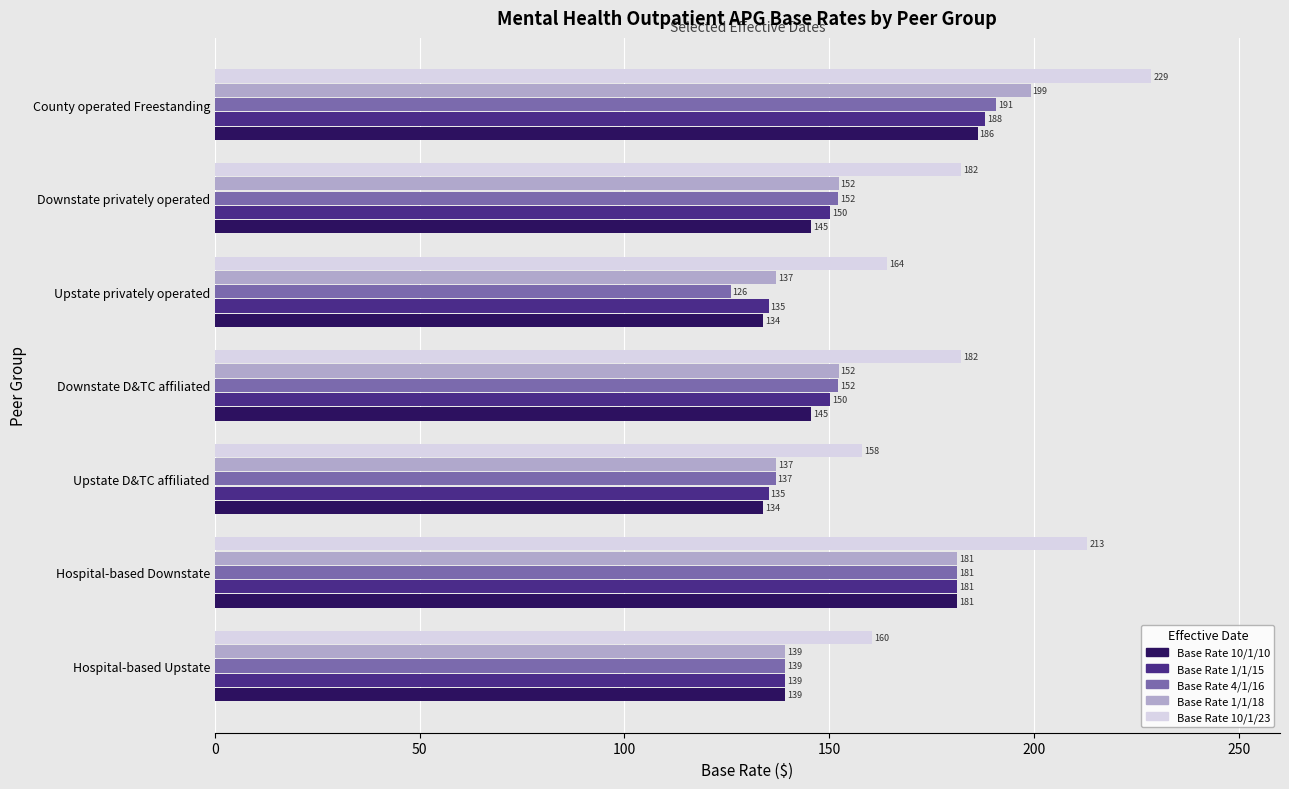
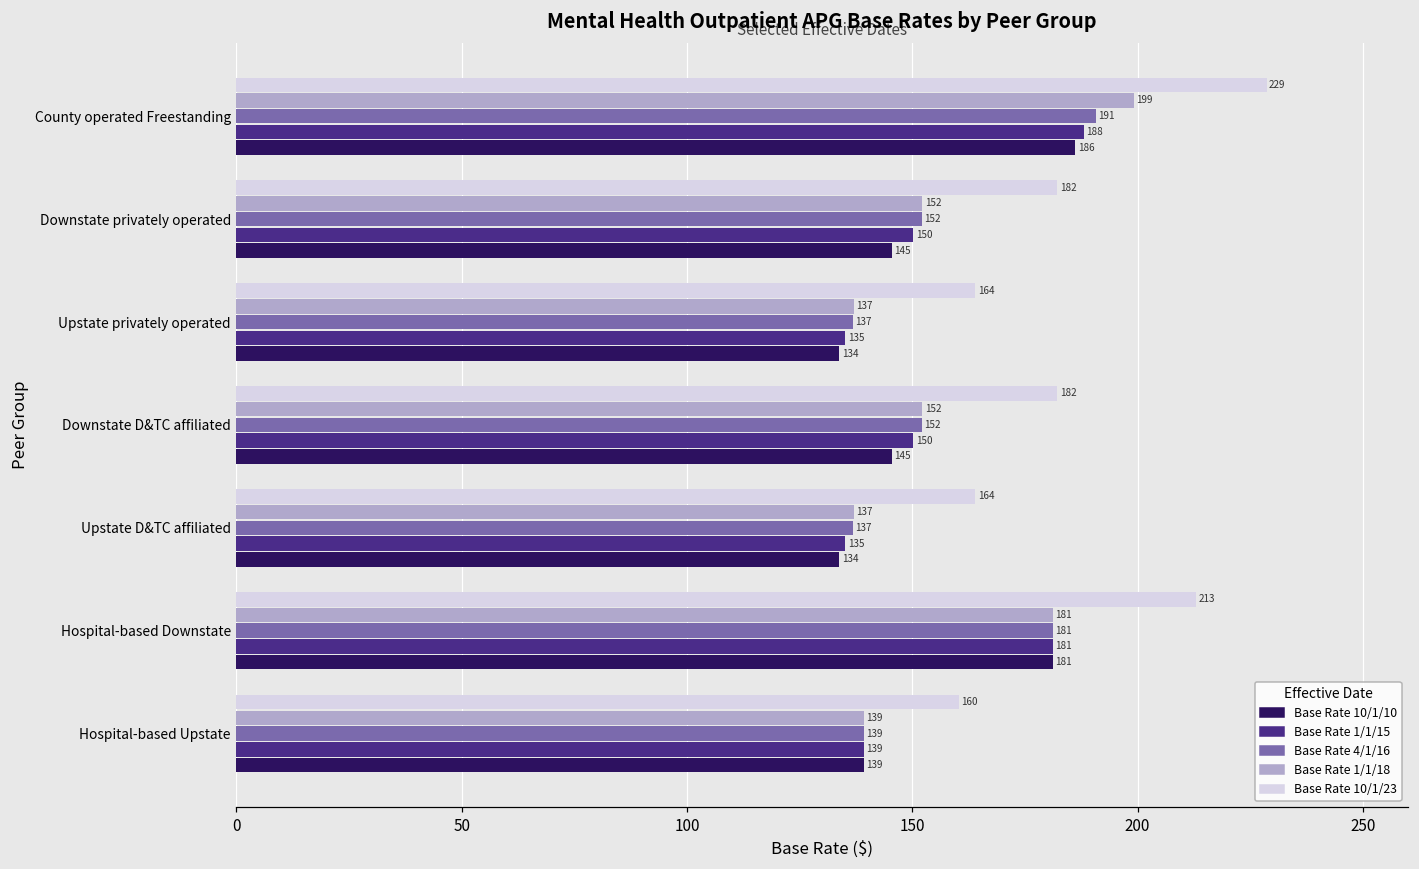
  {
    "Base Rate 4/1/16": {
      "County operated Freestanding": 191,
      "Downstate privately operated": 152,
-     "Upstate privately operated": 126,
+     "Upstate privately operated": 137,
      "Downstate D&TC affiliated": 152,
      "Upstate D&TC affiliated": 137,
      "Hospital-based Downstate": 181,
      "Hospital-based Upstate": 139
    },
    "Base Rate 1/1/18": {
      "County operated Freestanding": 199,
      "Downstate privately operated": 152,
      "Upstate privately operated": 137,
      "Downstate D&TC affiliated": 152,
      "Upstate D&TC affiliated": 137,
      "Hospital-based Downstate": 181,
      "Hospital-based Upstate": 139
    },
    "Base Rate 10/1/23": {
      "County operated Freestanding": 229,
      "Downstate privately operated": 182,
      "Upstate privately operated": 164,
      "Downstate D&TC affiliated": 182,
-     "Upstate D&TC affiliated": 158,
+     "Upstate D&TC affiliated": 164,
      "Hospital-based Downstate": 213,
      "Hospital-based Upstate": 160
    }
  }
